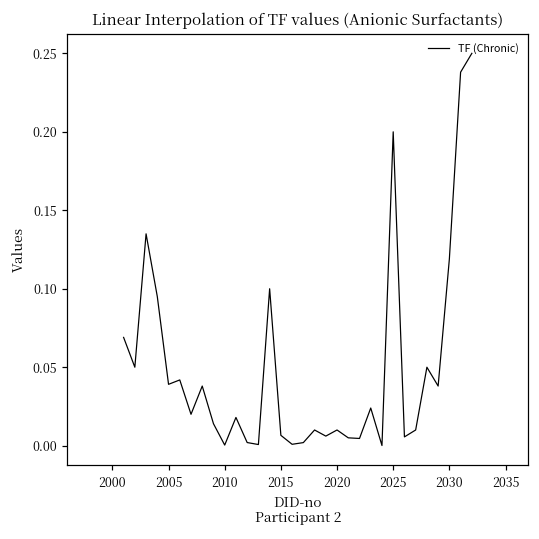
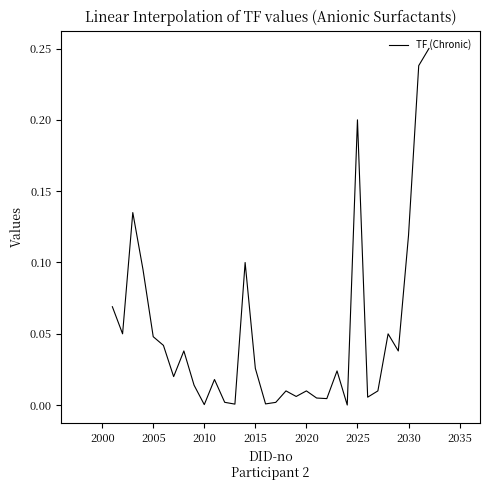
  {
-   "2005": 0.039,
+   "2005": 0.048,
    "2010": 0.000,
-   "2015": 0.007,
+   "2015": 0.026,
    "2020": 0.010,
    "2025": 0.200,
    "2030": 0.119
  }
